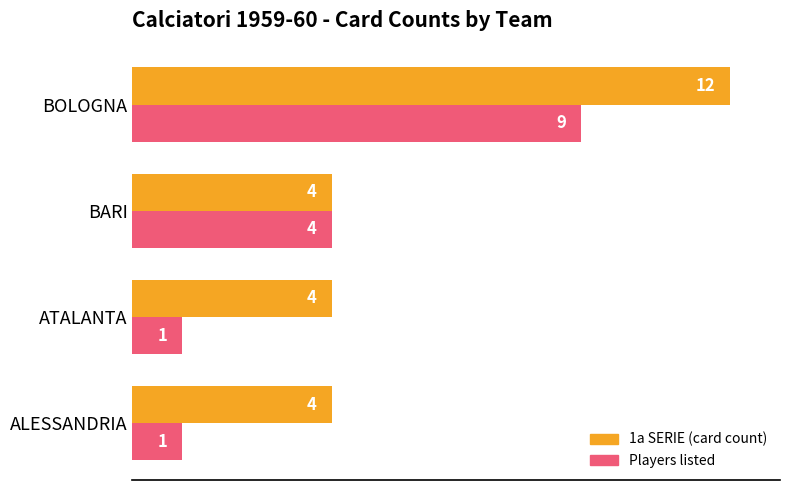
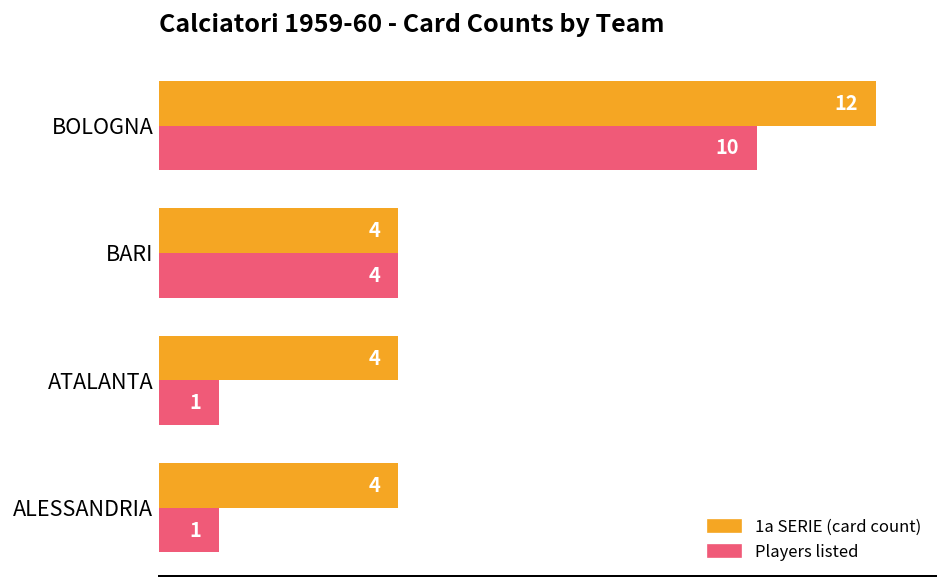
  {
    "1a SERIE (card count)": {
      "BOLOGNA": 12,
      "BARI": 4,
      "ATALANTA": 4,
      "ALESSANDRIA": 4
    },
    "Players listed": {
-     "BOLOGNA": 9,
+     "BOLOGNA": 10,
      "BARI": 4,
      "ATALANTA": 1,
      "ALESSANDRIA": 1
    }
  }
